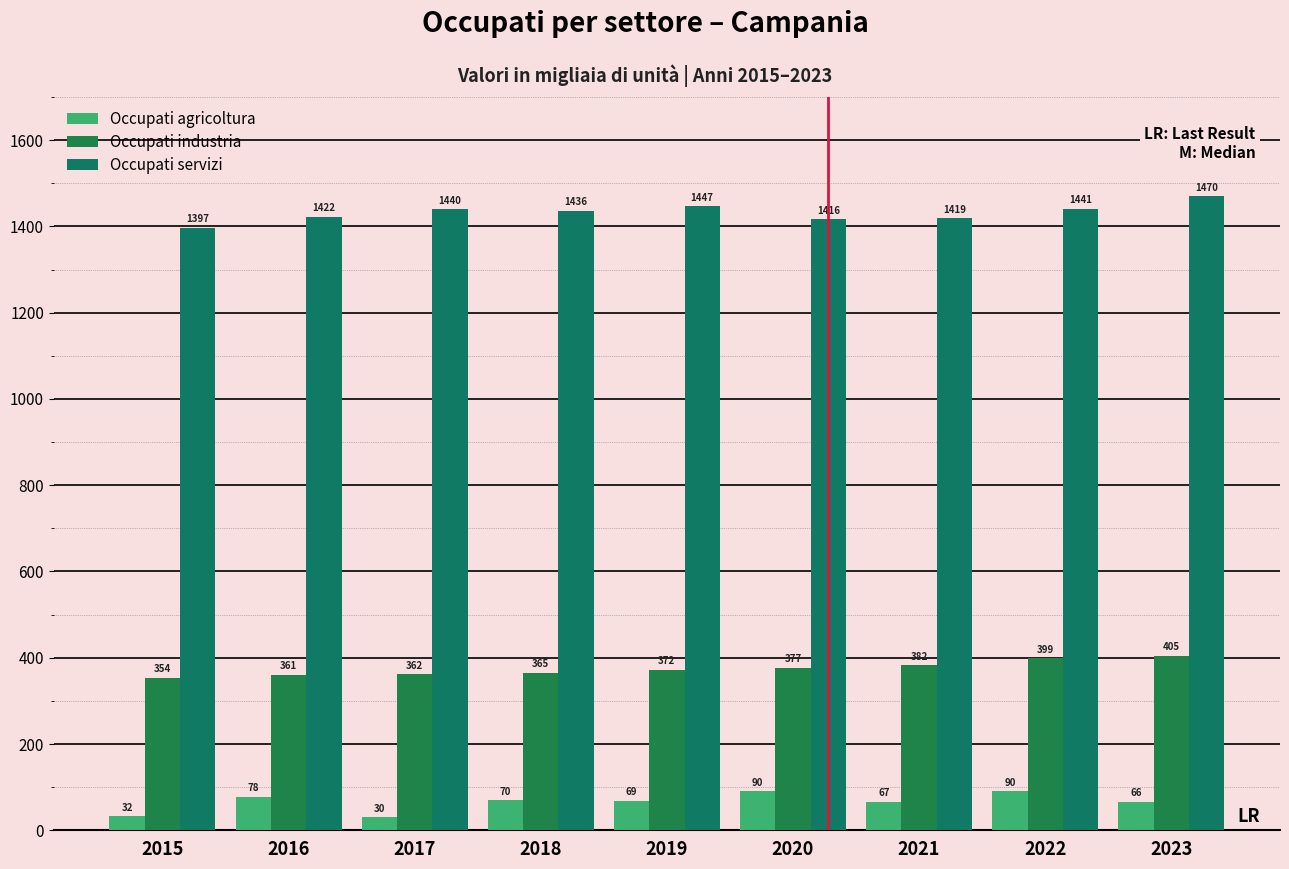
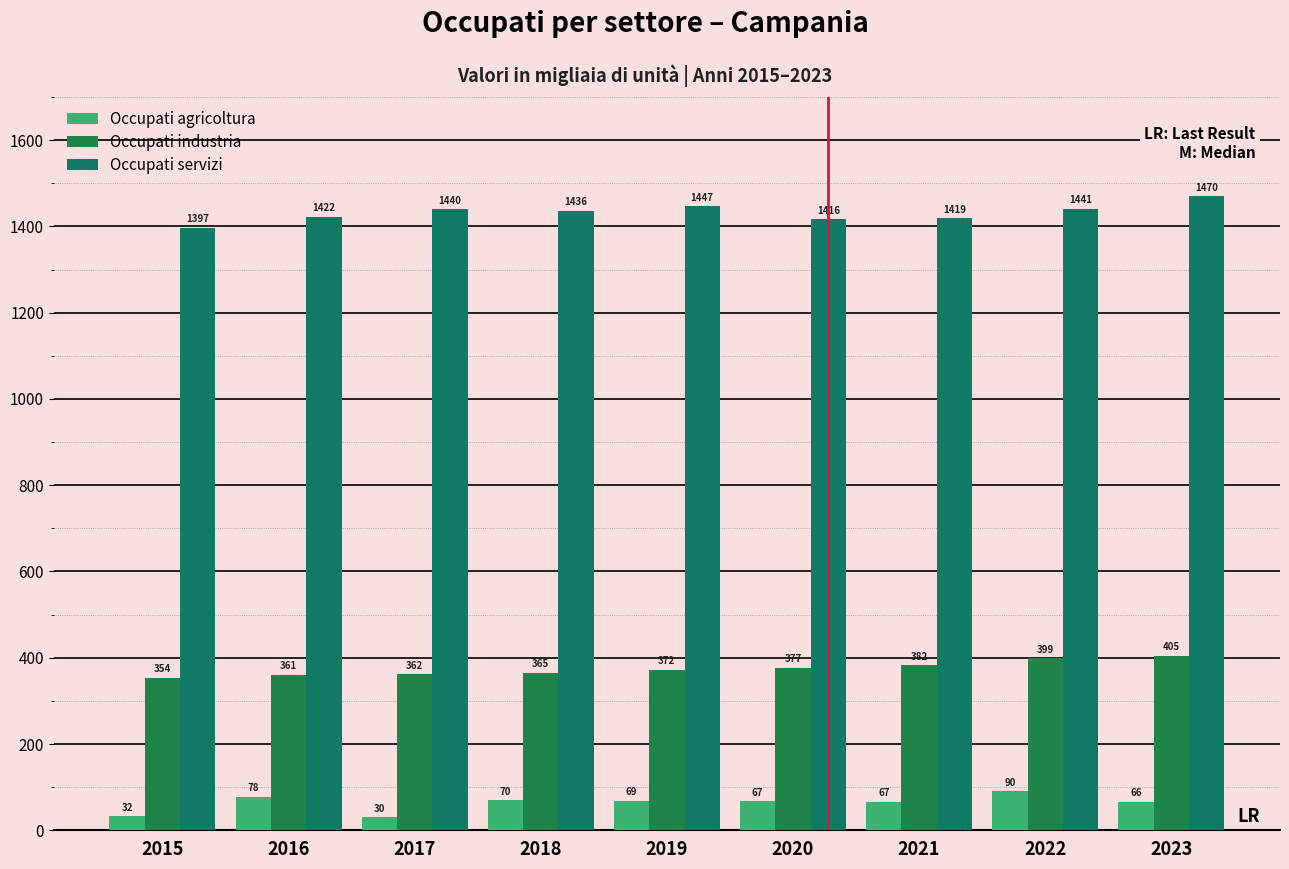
  {
    "Occupati agricoltura": {
      "2015": 32,
      "2016": 78,
      "2017": 30,
      "2018": 70,
      "2019": 69,
-     "2020": 90,
+     "2020": 67,
      "2021": 67,
      "2022": 90,
      "2023": 66
    }
  }
